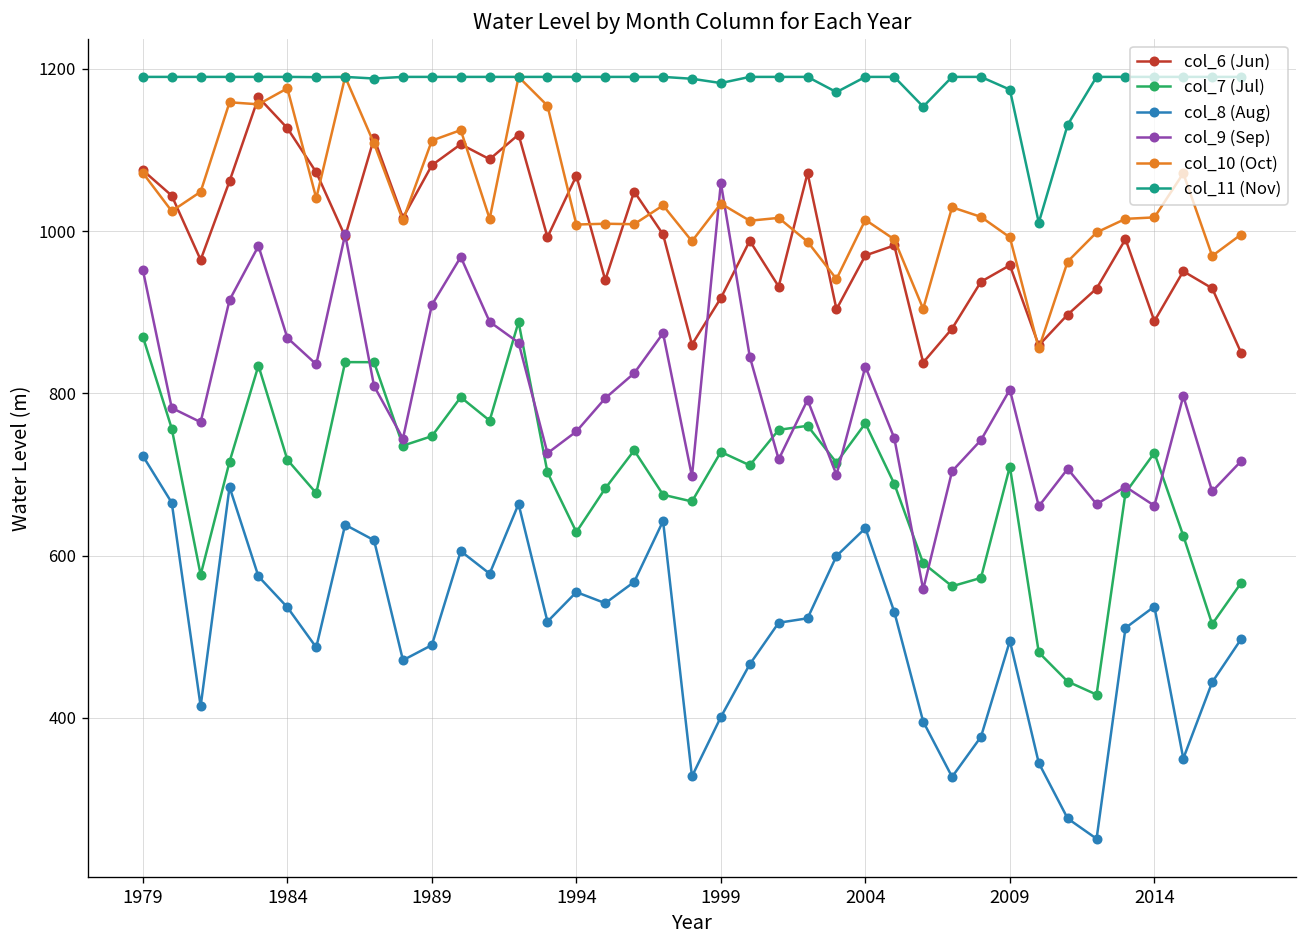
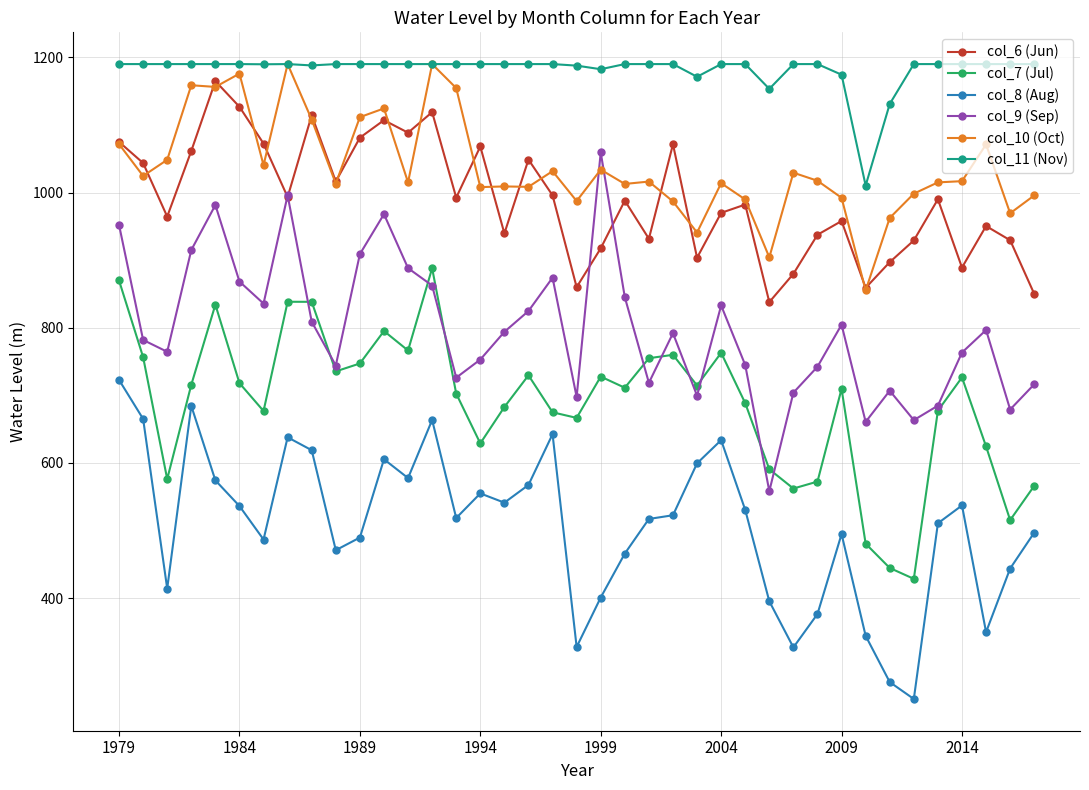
  {
    "col_6 (Jun)": {
      "1984": 1130,
      "1989": 1080,
      "1994": 1070,
      "1999": 920,
      "2004": 970,
      "2009": 960,
      "2014": 890
    },
    "col_8 (Aug)": {
      "1979": 720,
      "1984": 540,
      "1989": 490,
      "1994": 560,
      "1999": 400,
      "2004": 630,
      "2009": 490,
      "2014": 540
    },
    "col_9 (Sep)": {
      "1979": 950,
      "1984": 870,
      "1989": 910,
      "1994": 750,
      "1999": 1060,
      "2004": 830,
      "2009": 800,
-     "2014": 660
+     "2014": 760
    },
    "col_10 (Oct)": {
      "1984": 1180,
      "1989": 1110,
      "1994": 1010,
      "1999": 1030,
      "2004": 1010,
      "2009": 990,
      "2014": 1020
    }
  }
